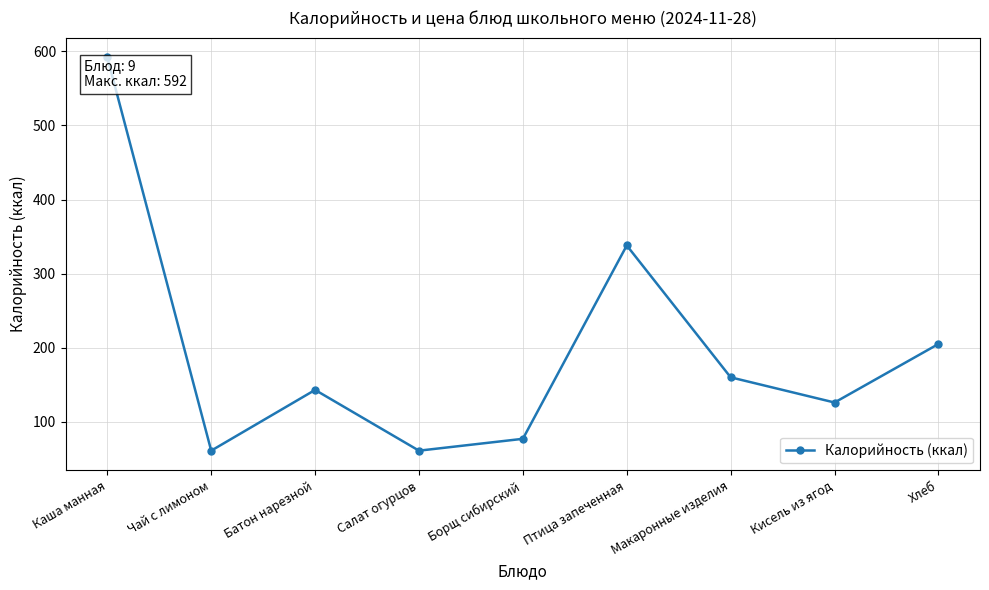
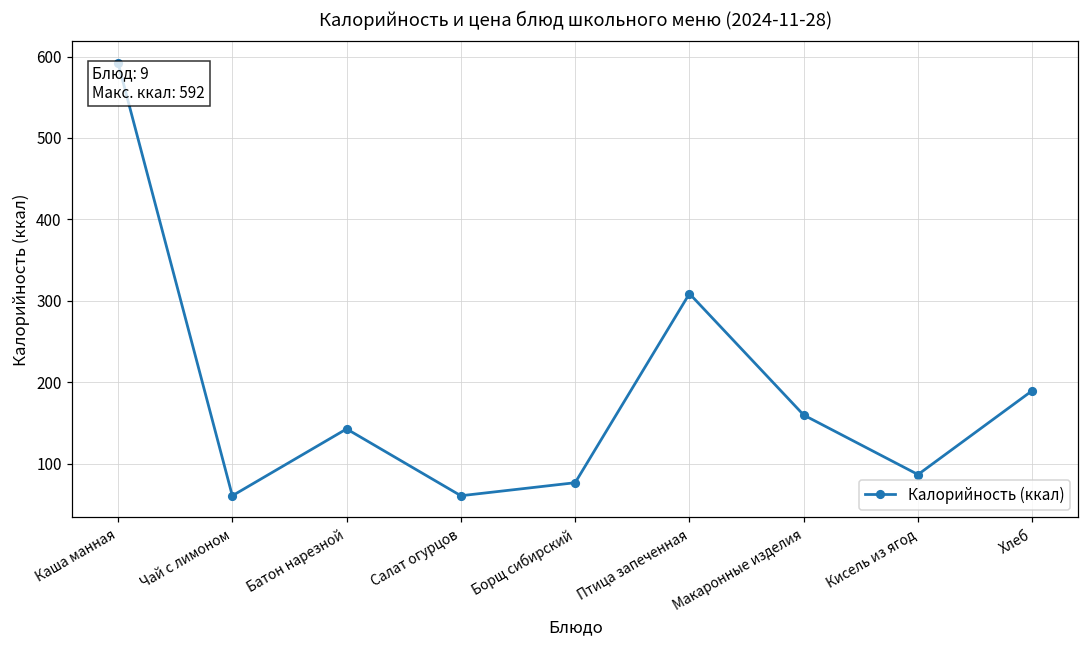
  {
    "Чай с лимоном": 60,
    "Батон нарезной": 140,
    "Салат огурцов": 60,
    "Борщ сибирский": 80,
-   "Птица запеченная": 340,
+   "Птица запеченная": 310,
    "Макаронные изделия": 160,
-   "Кисель из ягод": 130,
-   "Хлеб": 210
+   "Кисель из ягод": 90,
+   "Хлеб": 190
  }
